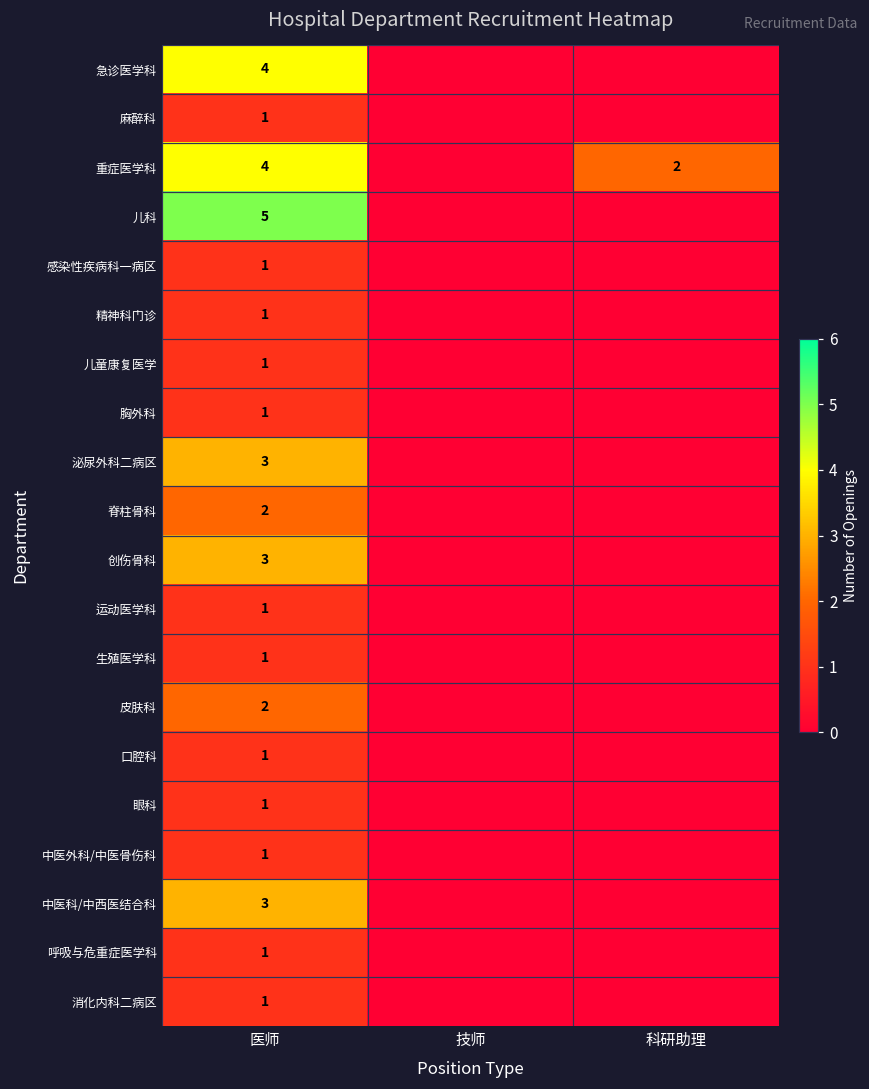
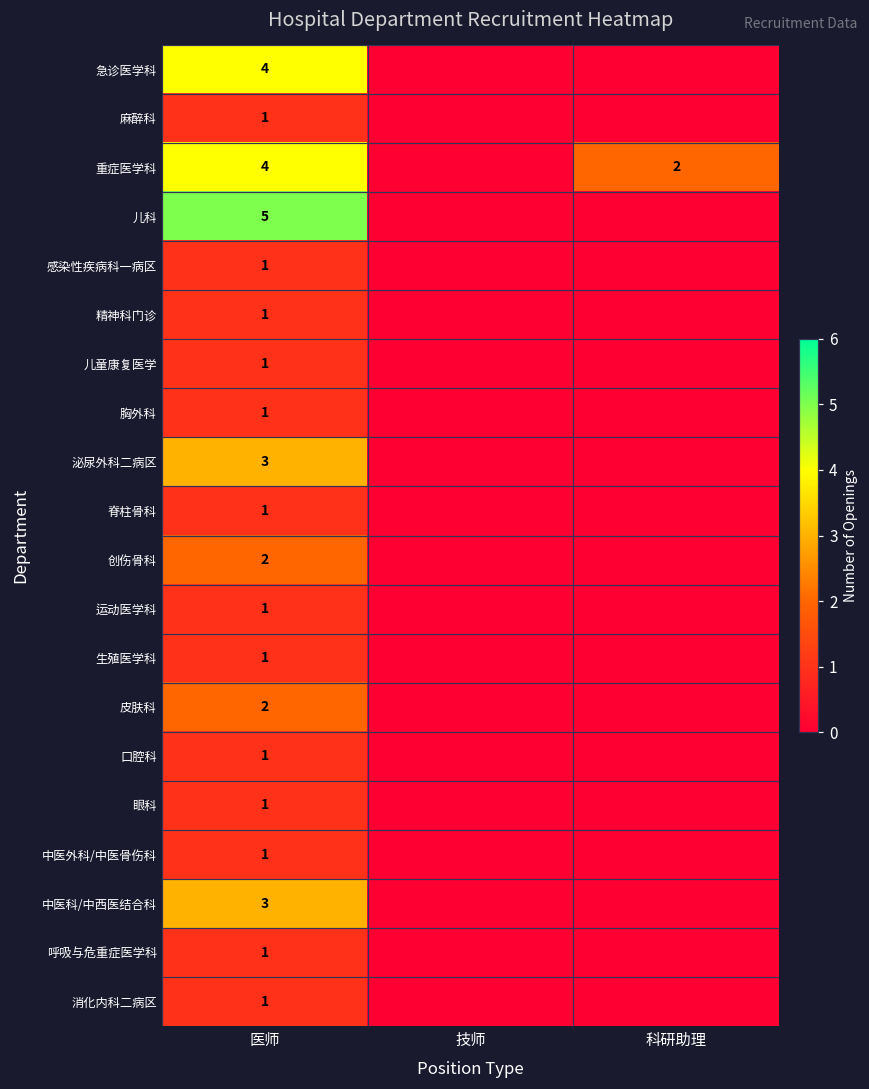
  {
    "急诊医学科": {
      "医师": 4
    },
    "麻醉科": {
      "医师": 1
    },
    "重症医学科": {
      "医师": 4,
      "科研助理": 2
    },
    "儿科": {
      "医师": 5
    },
    "感染性疾病科一病区": {
      "医师": 1
    },
    "精神科门诊": {
      "医师": 1
    },
    "儿童康复医学": {
      "医师": 1
    },
    "胸外科": {
      "医师": 1
    },
    "泌尿外科二病区": {
      "医师": 3
    },
    "脊柱骨科": {
-     "医师": 2
+     "医师": 1
    },
    "创伤骨科": {
-     "医师": 3
+     "医师": 2
    },
    "运动医学科": {
      "医师": 1
    },
    "生殖医学科": {
      "医师": 1
    },
    "皮肤科": {
      "医师": 2
    },
    "口腔科": {
      "医师": 1
    },
    "眼科": {
      "医师": 1
    },
    "中医外科/中医骨伤科": {
      "医师": 1
    },
    "中医科/中西医结合科": {
      "医师": 3
    },
    "呼吸与危重症医学科": {
      "医师": 1
    },
    "消化内科二病区": {
      "医师": 1
    }
  }
